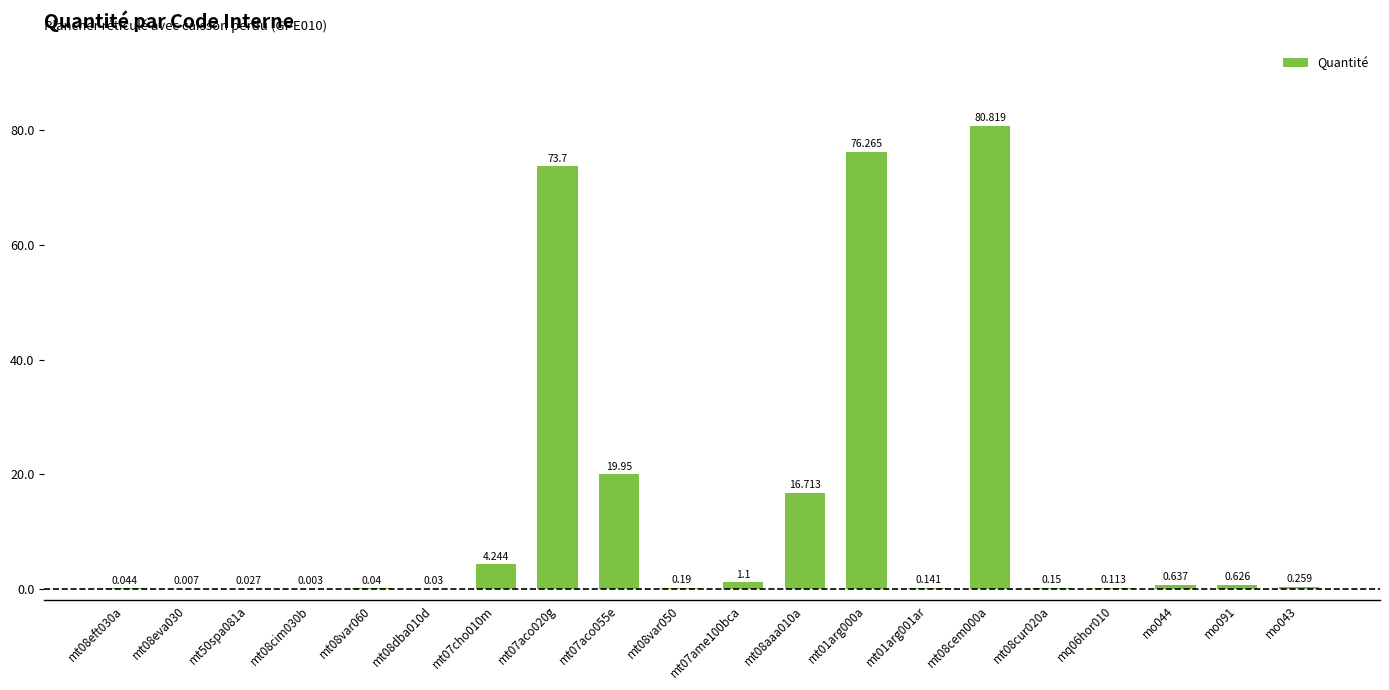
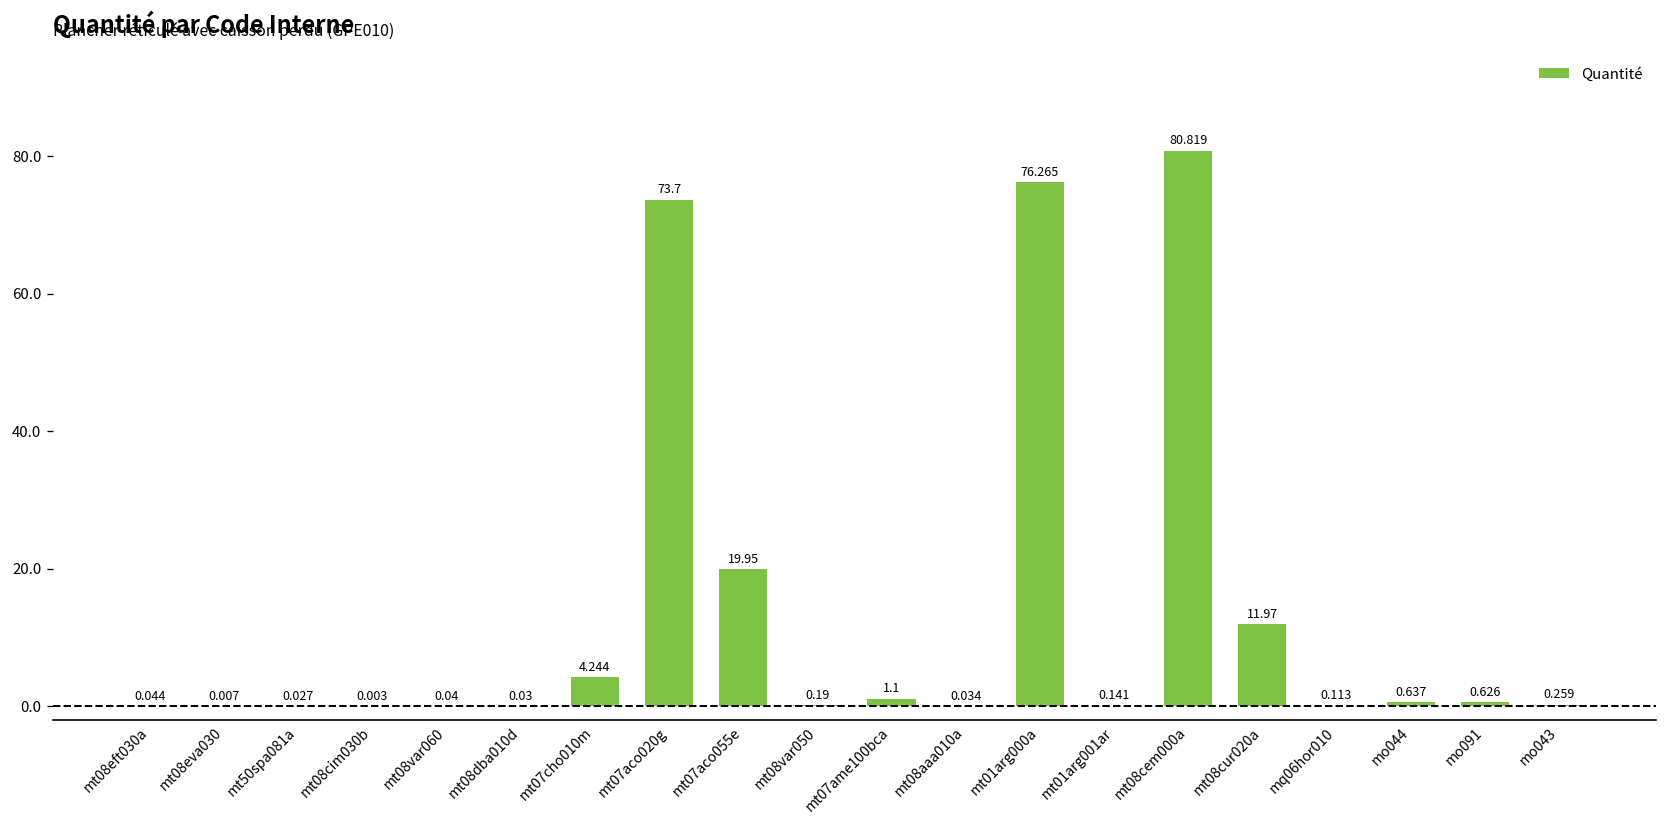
  {
    "mt08eft030a": 0.044,
    "mt08eva030": 0.007,
    "mt50spa081a": 0.027,
    "mt08cim030b": 0.003,
    "mt08var060": 0.04,
    "mt08dba010d": 0.03,
    "mt07cho010m": 4.244,
    "mt07aco020g": 73.7,
    "mt07aco055e": 19.95,
    "mt08var050": 0.19,
    "mt07ame100bca": 1.1,
-   "mt08aaa010a": 16.713,
+   "mt08aaa010a": 0.034,
    "mt01arg000a": 76.265,
    "mt01arg001ar": 0.141,
    "mt08cem000a": 80.819,
-   "mt08cur020a": 0.15,
+   "mt08cur020a": 11.97,
    "mq06hor010": 0.113,
    "mo044": 0.637,
    "mo091": 0.626,
    "mo043": 0.259
  }
